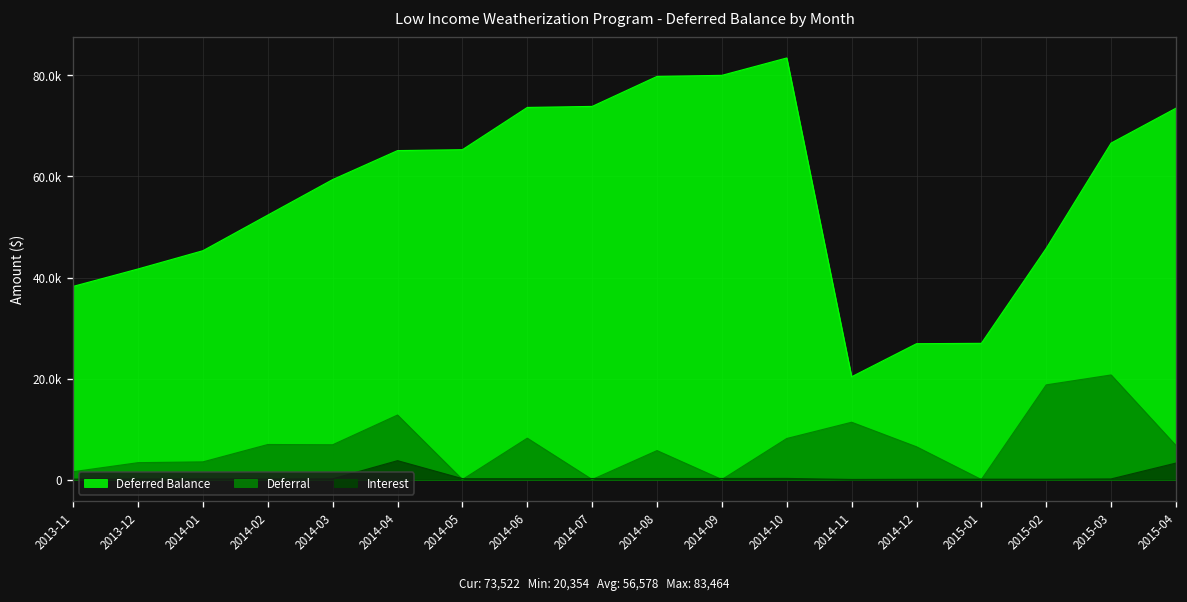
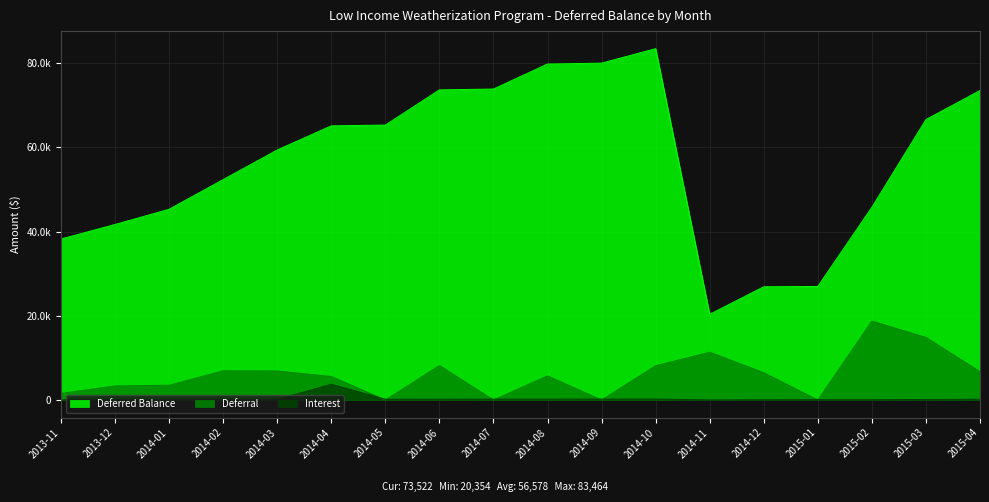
  {
    "Deferred Balance": {
      "2013-11": 38000,
      "2013-12": 42000,
      "2014-01": 45000,
      "2014-02": 52000,
      "2014-03": 59000,
      "2014-04": 65000,
      "2014-05": 65000,
      "2014-06": 74000,
      "2014-07": 74000,
      "2014-08": 80000,
      "2014-09": 80000,
      "2014-10": 83000,
      "2014-11": 20000,
      "2014-12": 27000,
      "2015-01": 27000,
      "2015-02": 46000,
      "2015-03": 67000,
      "2015-04": 74000
    },
    "Deferral": {
      "2013-11": 2000,
      "2013-12": 3000,
      "2014-01": 4000,
      "2014-02": 7000,
      "2014-03": 7000,
-     "2014-04": 13000,
+     "2014-04": 6000,
      "2014-06": 8000,
      "2014-08": 6000,
      "2014-10": 8000,
      "2014-11": 11000,
      "2014-12": 6000,
      "2015-02": 19000,
-     "2015-03": 21000,
+     "2015-03": 15000,
      "2015-04": 7000
    },
    "Interest": {
      "2013-11": 0,
      "2014-04": 4000,
      "2014-06": 0,
      "2014-08": 0,
      "2014-10": 0,
      "2014-11": 0,
      "2014-12": 0,
      "2015-02": 0,
      "2015-03": 0,
-     "2015-04": 3000
+     "2015-04": 0
    }
  }
